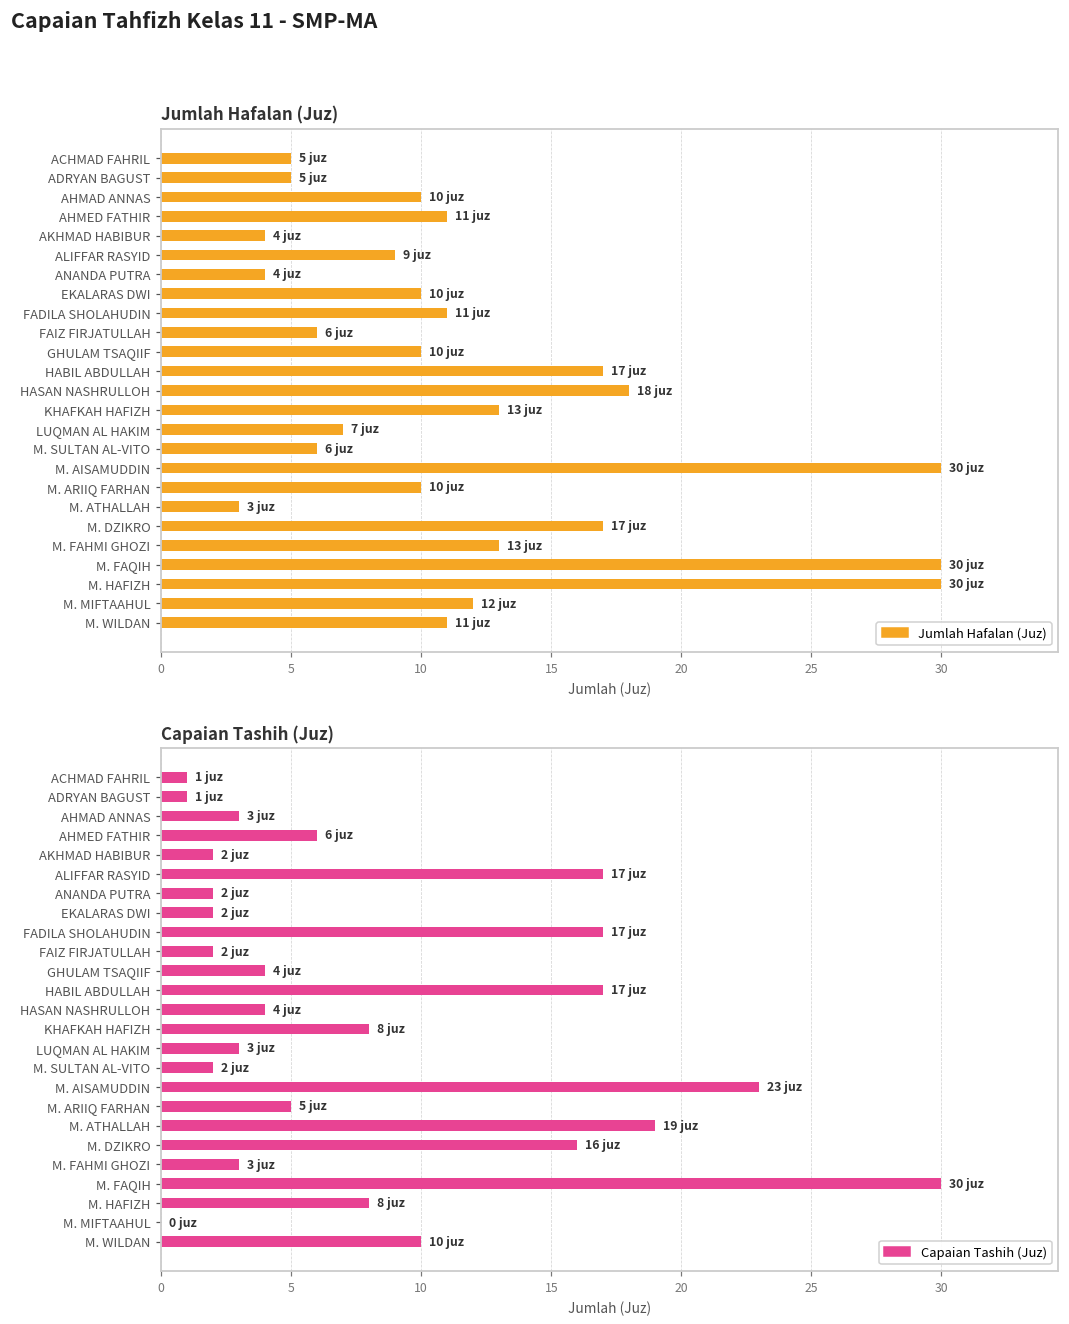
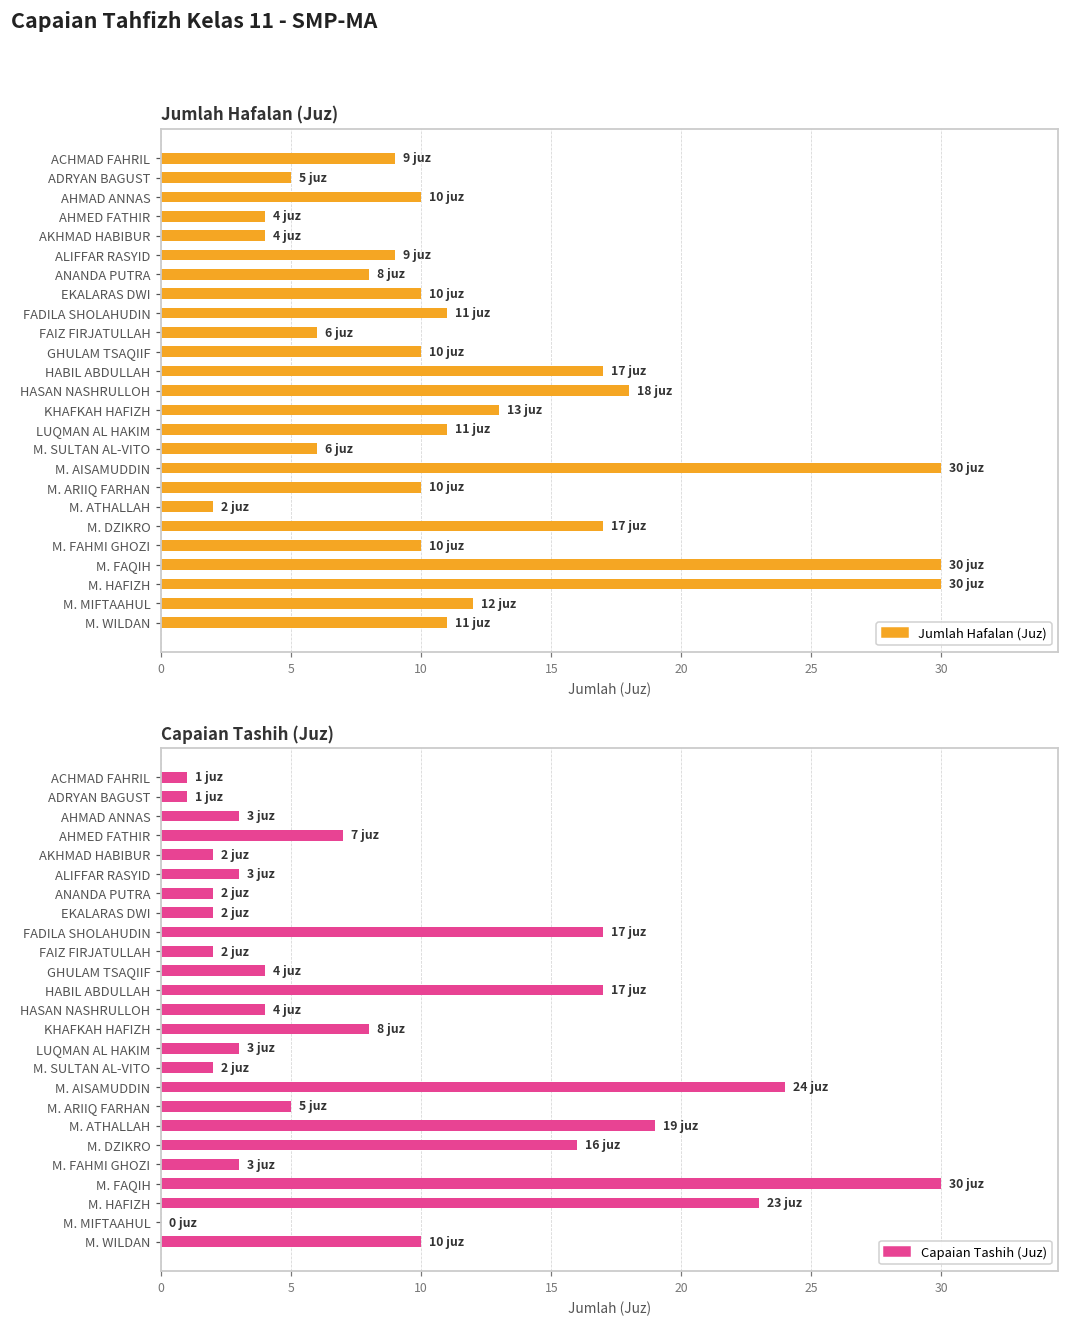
  {
    "Jumlah Hafalan (Juz)": {
-     "ACHMAD FAHRIL": 5,
+     "ACHMAD FAHRIL": 9,
      "ADRYAN BAGUST": 5,
      "AHMAD ANNAS": 10,
-     "AHMED FATHIR": 11,
+     "AHMED FATHIR": 4,
      "AKHMAD HABIBUR": 4,
      "ALIFFAR RASYID": 9,
-     "ANANDA PUTRA": 4,
+     "ANANDA PUTRA": 8,
      "EKALARAS DWI": 10,
      "FADILA SHOLAHUDIN": 11,
      "FAIZ FIRJATULLAH": 6,
      "GHULAM TSAQIIF": 10,
      "HABIL ABDULLAH": 17,
      "HASAN NASHRULLOH": 18,
      "KHAFKAH HAFIZH": 13,
-     "LUQMAN AL HAKIM": 7,
+     "LUQMAN AL HAKIM": 11,
      "M. SULTAN AL-VITO": 6,
      "M. AISAMUDDIN": 30,
      "M. ARIIQ FARHAN": 10,
-     "M. ATHALLAH": 3,
+     "M. ATHALLAH": 2,
      "M. DZIKRO": 17,
-     "M. FAHMI GHOZI": 13,
+     "M. FAHMI GHOZI": 10,
      "M. FAQIH": 30,
      "M. HAFIZH": 30,
      "M. MIFTAAHUL": 12,
      "M. WILDAN": 11
    },
    "Capaian Tashih (Juz)": {
      "ACHMAD FAHRIL": 1,
      "ADRYAN BAGUST": 1,
      "AHMAD ANNAS": 3,
-     "AHMED FATHIR": 6,
+     "AHMED FATHIR": 7,
      "AKHMAD HABIBUR": 2,
-     "ALIFFAR RASYID": 17,
+     "ALIFFAR RASYID": 3,
      "ANANDA PUTRA": 2,
      "EKALARAS DWI": 2,
      "FADILA SHOLAHUDIN": 17,
      "FAIZ FIRJATULLAH": 2,
      "GHULAM TSAQIIF": 4,
      "HABIL ABDULLAH": 17,
      "HASAN NASHRULLOH": 4,
      "KHAFKAH HAFIZH": 8,
      "LUQMAN AL HAKIM": 3,
      "M. SULTAN AL-VITO": 2,
-     "M. AISAMUDDIN": 23,
+     "M. AISAMUDDIN": 24,
      "M. ARIIQ FARHAN": 5,
      "M. ATHALLAH": 19,
      "M. DZIKRO": 16,
      "M. FAHMI GHOZI": 3,
      "M. FAQIH": 30,
-     "M. HAFIZH": 8,
+     "M. HAFIZH": 23,
      "M. MIFTAAHUL": 0,
      "M. WILDAN": 10
    }
  }
